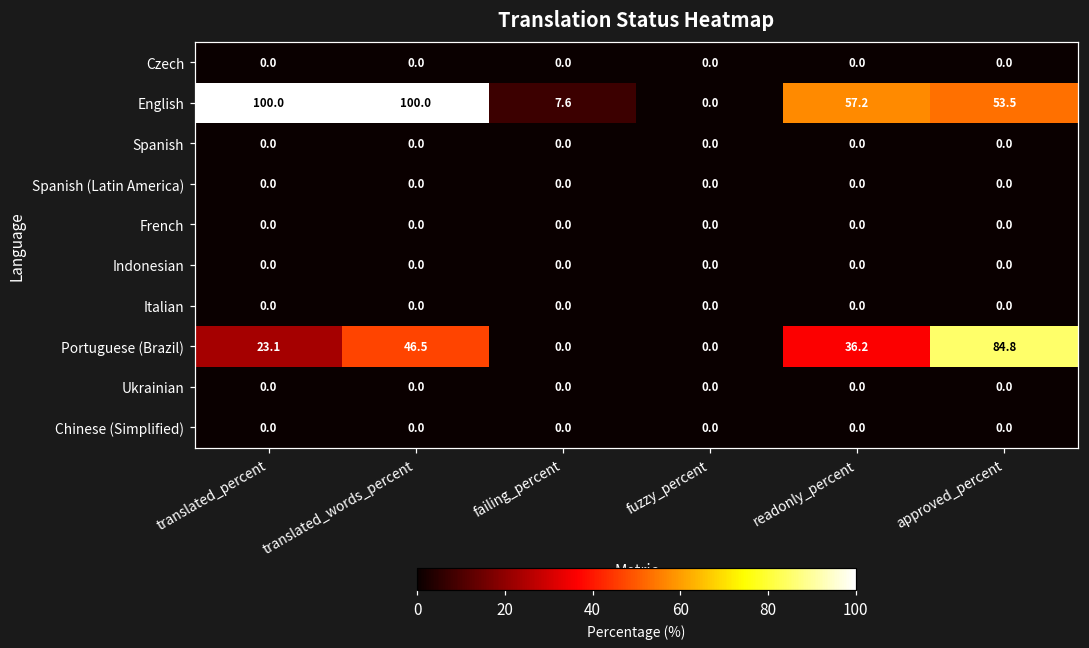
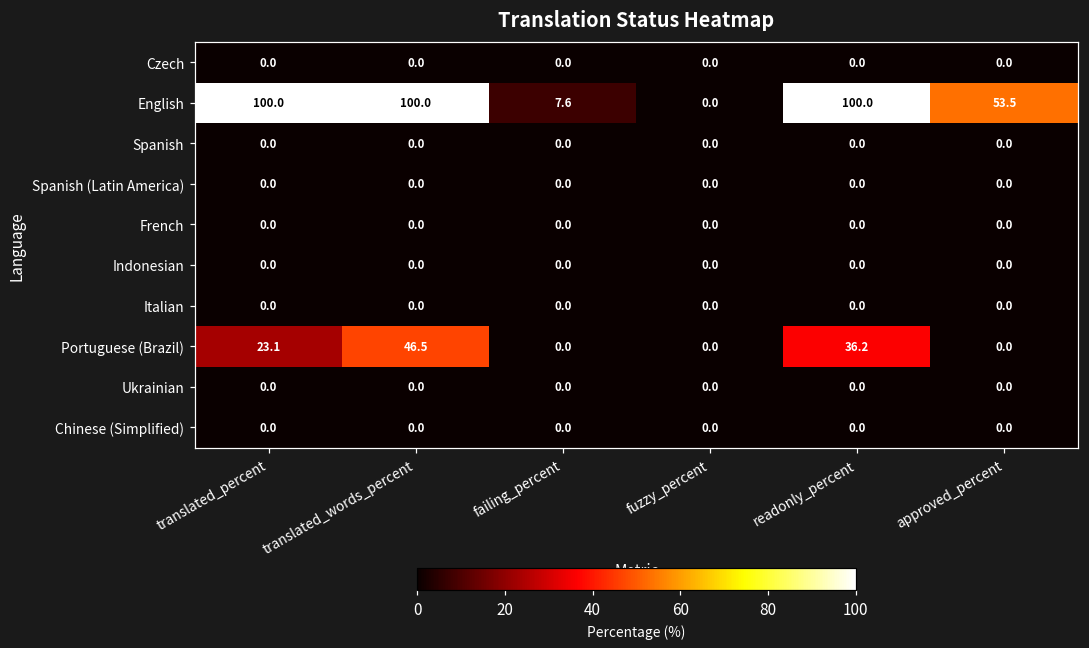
  {
    "Czech": {
      "translated_percent": 0.0,
      "translated_words_percent": 0.0,
      "failing_percent": 0.0,
      "fuzzy_percent": 0.0,
      "readonly_percent": 0.0,
      "approved_percent": 0.0
    },
    "English": {
      "translated_percent": 100.0,
      "translated_words_percent": 100.0,
      "failing_percent": 7.6,
      "fuzzy_percent": 0.0,
-     "readonly_percent": 57.2,
+     "readonly_percent": 100.0,
      "approved_percent": 53.5
    },
    "Spanish": {
      "translated_percent": 0.0,
      "translated_words_percent": 0.0,
      "failing_percent": 0.0,
      "fuzzy_percent": 0.0,
      "readonly_percent": 0.0,
      "approved_percent": 0.0
    },
    "Spanish (Latin America)": {
      "translated_percent": 0.0,
      "translated_words_percent": 0.0,
      "failing_percent": 0.0,
      "fuzzy_percent": 0.0,
      "readonly_percent": 0.0,
      "approved_percent": 0.0
    },
    "French": {
      "translated_percent": 0.0,
      "translated_words_percent": 0.0,
      "failing_percent": 0.0,
      "fuzzy_percent": 0.0,
      "readonly_percent": 0.0,
      "approved_percent": 0.0
    },
    "Indonesian": {
      "translated_percent": 0.0,
      "translated_words_percent": 0.0,
      "failing_percent": 0.0,
      "fuzzy_percent": 0.0,
      "readonly_percent": 0.0,
      "approved_percent": 0.0
    },
    "Italian": {
      "translated_percent": 0.0,
      "translated_words_percent": 0.0,
      "failing_percent": 0.0,
      "fuzzy_percent": 0.0,
      "readonly_percent": 0.0,
      "approved_percent": 0.0
    },
    "Portuguese (Brazil)": {
      "translated_percent": 23.1,
      "translated_words_percent": 46.5,
      "failing_percent": 0.0,
      "fuzzy_percent": 0.0,
      "readonly_percent": 36.2,
-     "approved_percent": 84.8
+     "approved_percent": 0.0
    },
    "Ukrainian": {
      "translated_percent": 0.0,
      "translated_words_percent": 0.0,
      "failing_percent": 0.0,
      "fuzzy_percent": 0.0,
      "readonly_percent": 0.0,
      "approved_percent": 0.0
    },
    "Chinese (Simplified)": {
      "translated_percent": 0.0,
      "translated_words_percent": 0.0,
      "failing_percent": 0.0,
      "fuzzy_percent": 0.0,
      "readonly_percent": 0.0,
      "approved_percent": 0.0
    }
  }
